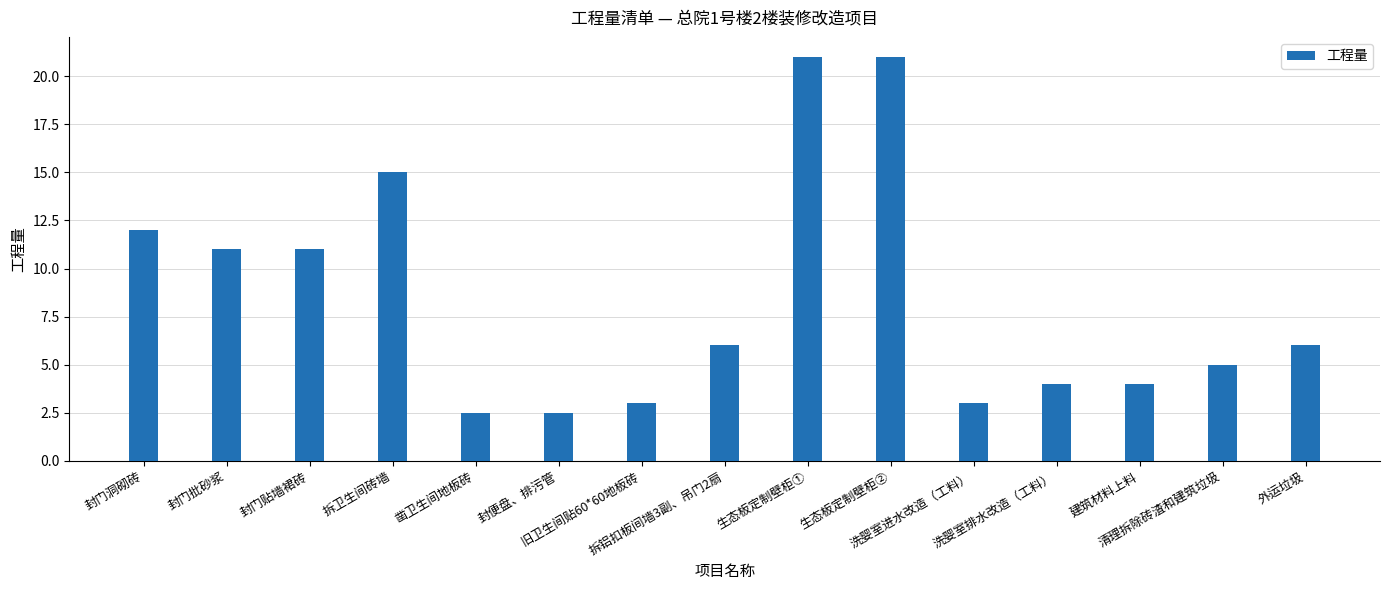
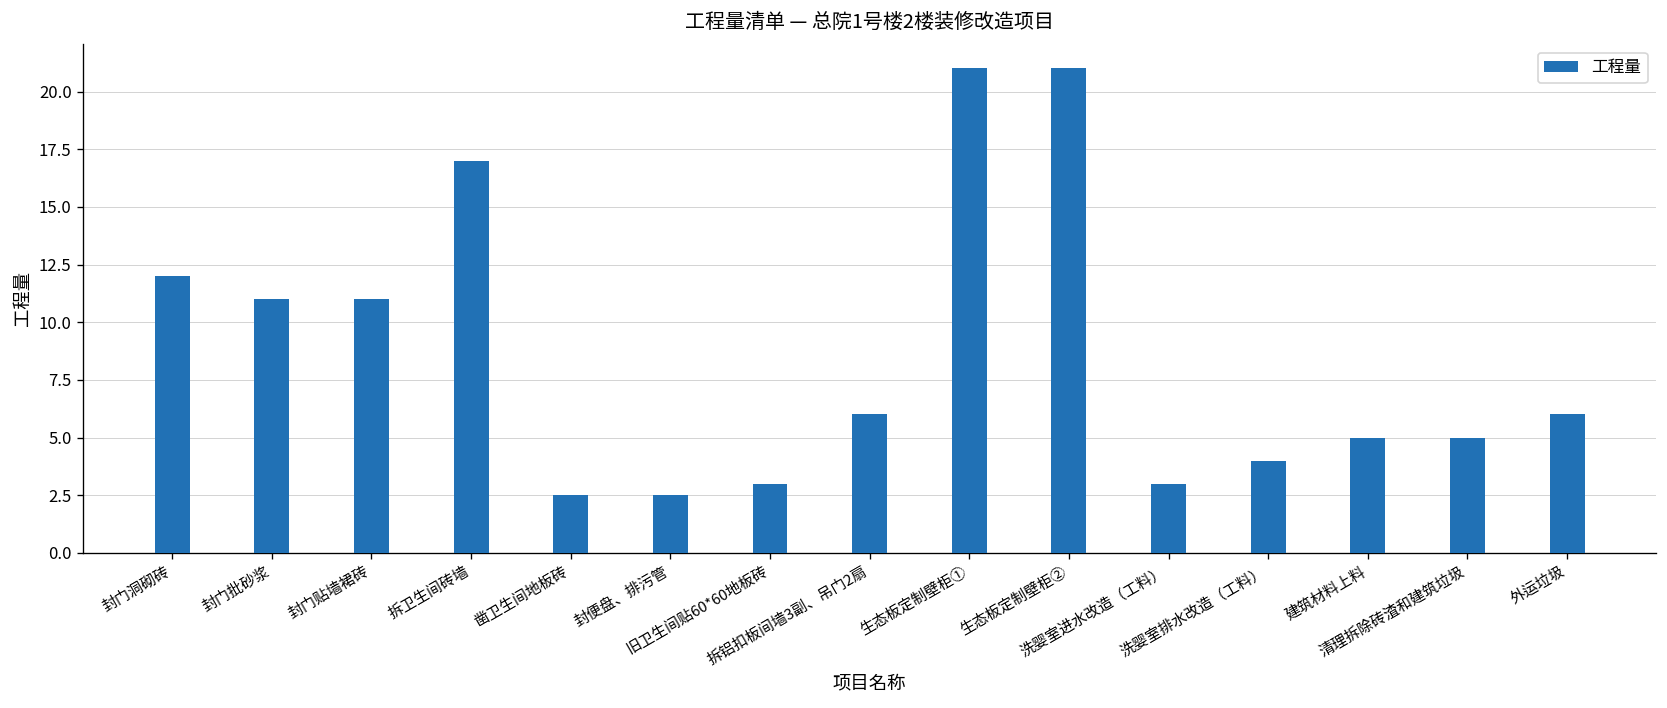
  {
    "封门洞砌砖": 12,
    "封门批砂浆": 11,
    "封门贴墙裙砖": 11,
-   "拆卫生间砖墙": 15,
+   "拆卫生间砖墙": 17,
    "凿卫生间地板砖": 2.5,
    "封便盘、排污管": 2.5,
    "旧卫生间贴60*60地板砖": 3,
    "拆铝扣板间墙3副、吊门2扇": 6,
    "生态板定制壁柜①": 21,
    "生态板定制壁柜②": 21,
    "洗婴室进水改造（工料）": 3,
    "洗婴室排水改造（工料）": 4,
-   "建筑材料上料": 4,
+   "建筑材料上料": 5,
    "清理拆除砖渣和建筑垃圾": 5,
    "外运垃圾": 6
  }
